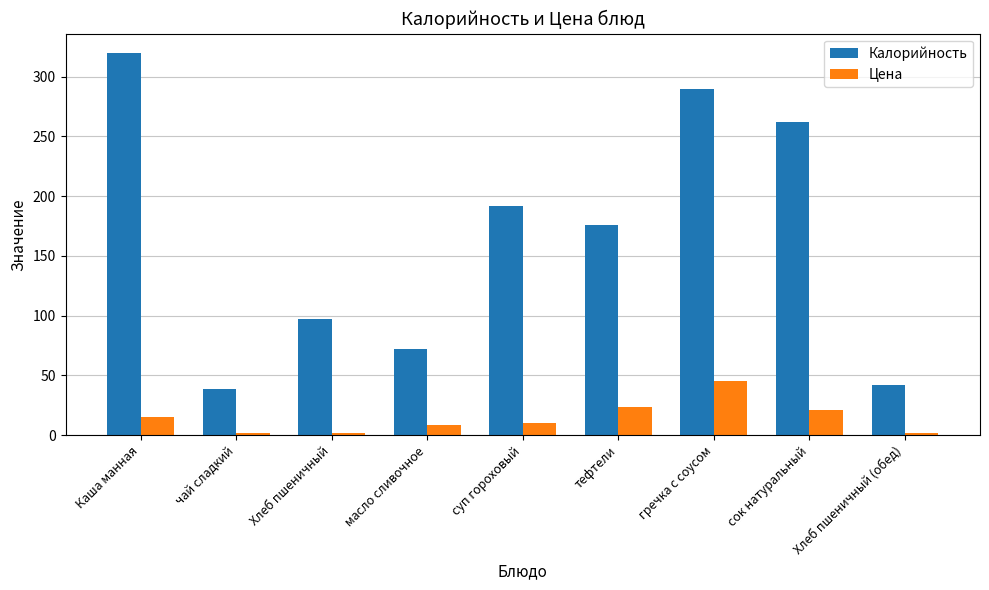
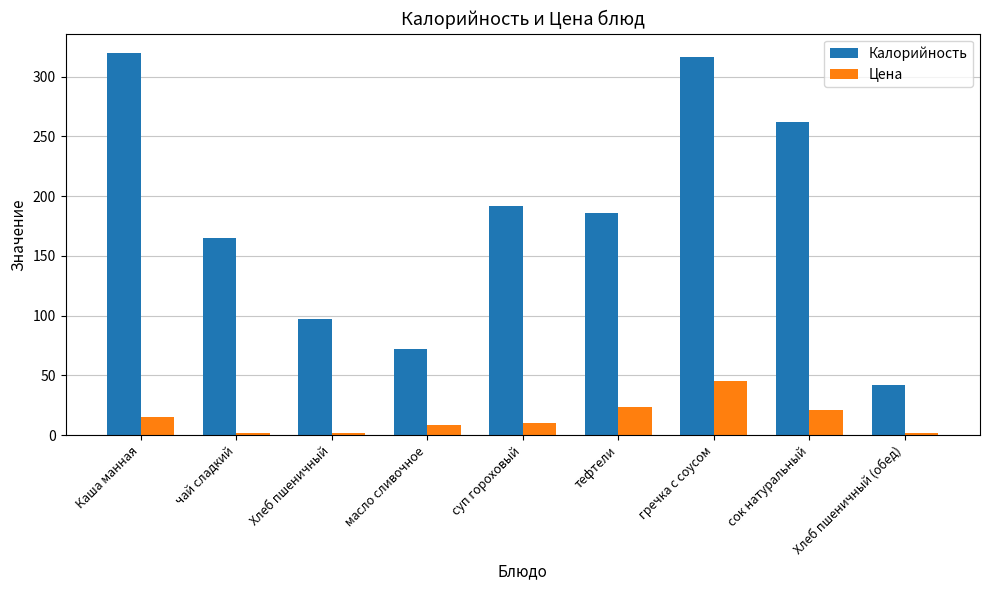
  {
    "Калорийность": {
      "Каша манная": 320,
-     "чай сладкий": 39,
+     "чай сладкий": 165,
      "Хлеб пшеничный": 97,
      "масло сливочное": 72,
      "суп гороховый": 192,
-     "тефтели": 176,
-     "гречка с соусом": 290,
+     "тефтели": 186,
+     "гречка с соусом": 316,
      "сок натуральный": 262,
      "Хлеб пшеничный (обед)": 42
    },
    "Цена": {
      "Каша манная": 15,
      "масло сливочное": 9,
      "суп гороховый": 10,
      "тефтели": 24,
      "гречка с соусом": 45,
      "сок натуральный": 21
    }
  }
